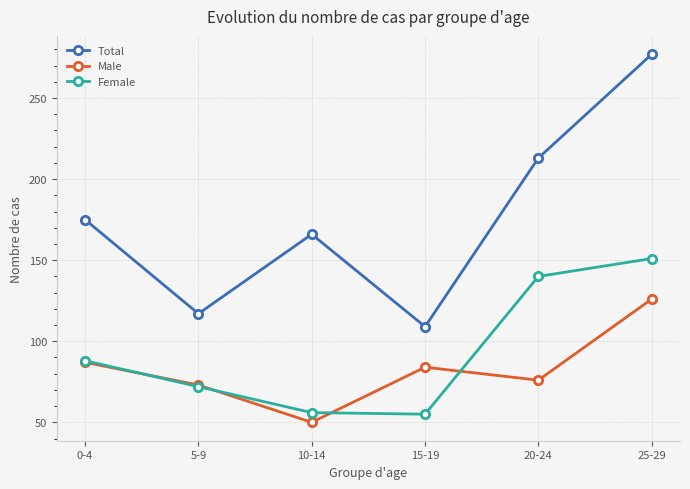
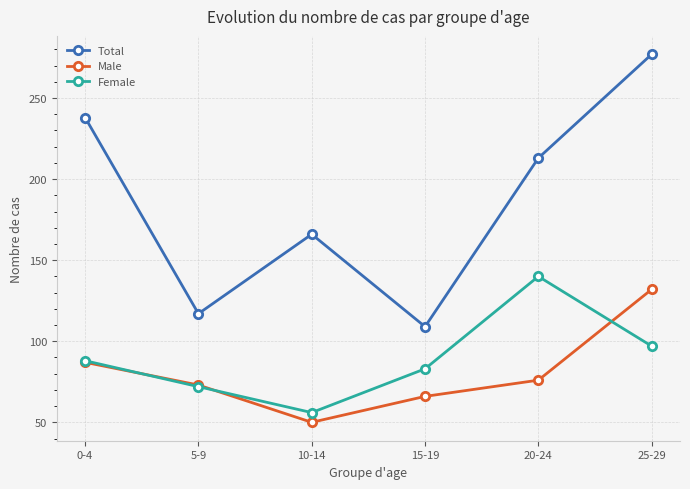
  {
    "Total": {
-     "0-4": 175,
+     "0-4": 238,
      "5-9": 117,
      "10-14": 166,
      "15-19": 109,
      "20-24": 213,
      "25-29": 277
    },
    "Male": {
      "10-14": 50,
-     "15-19": 84,
+     "15-19": 66,
      "20-24": 76,
-     "25-29": 126
+     "25-29": 132
    },
    "Female": {
      "10-14": 56,
-     "15-19": 55,
+     "15-19": 83,
      "20-24": 140,
-     "25-29": 151
+     "25-29": 97
    }
  }
